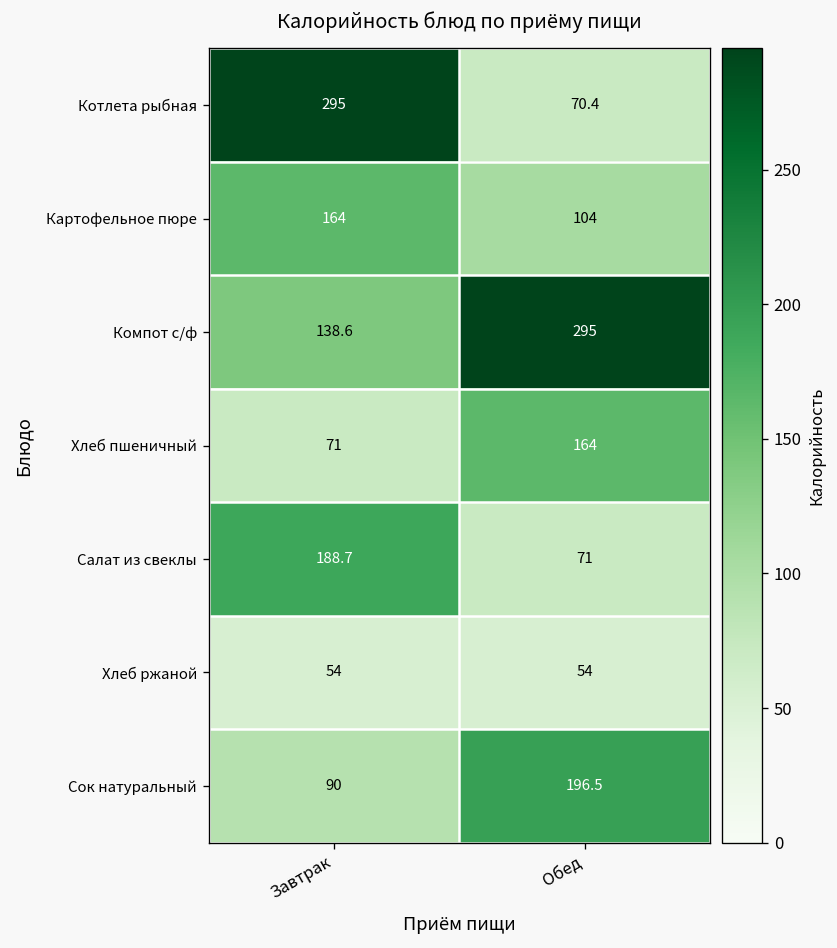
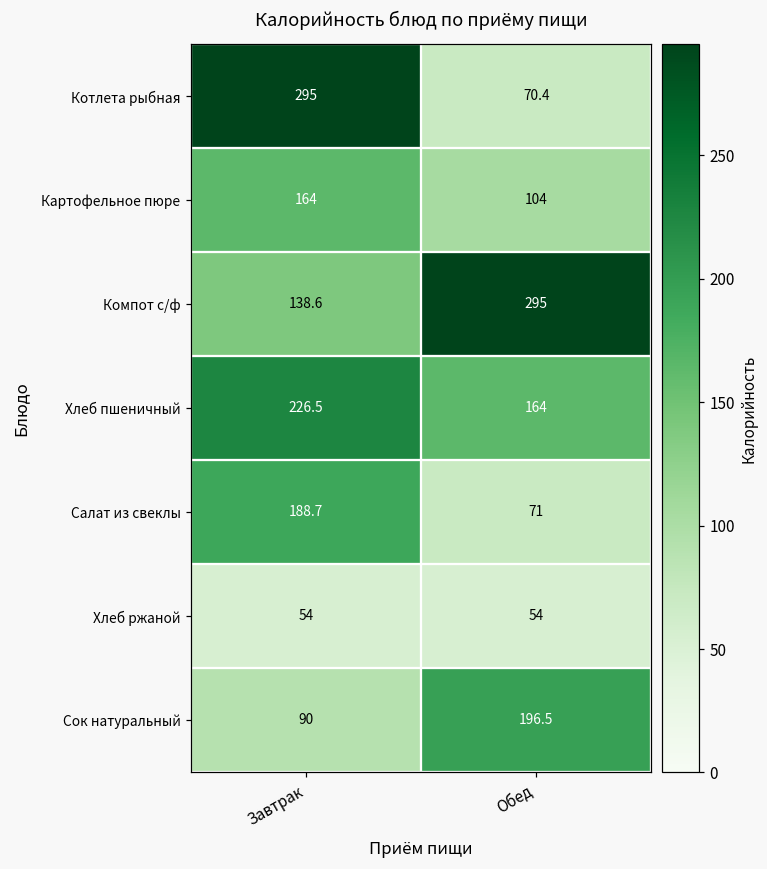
  {
    "Котлета рыбная": {
      "Завтрак": 295,
      "Обед": 70.4
    },
    "Картофельное пюре": {
      "Завтрак": 164,
      "Обед": 104
    },
    "Компот с/ф": {
      "Завтрак": 138.6,
      "Обед": 295
    },
    "Хлеб пшеничный": {
-     "Завтрак": 71,
+     "Завтрак": 226.5,
      "Обед": 164
    },
    "Салат из свеклы": {
      "Завтрак": 188.7,
      "Обед": 71
    },
    "Хлеб ржаной": {
      "Завтрак": 54,
      "Обед": 54
    },
    "Сок натуральный": {
      "Завтрак": 90,
      "Обед": 196.5
    }
  }
